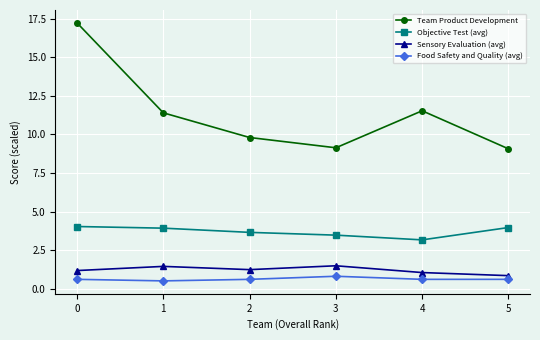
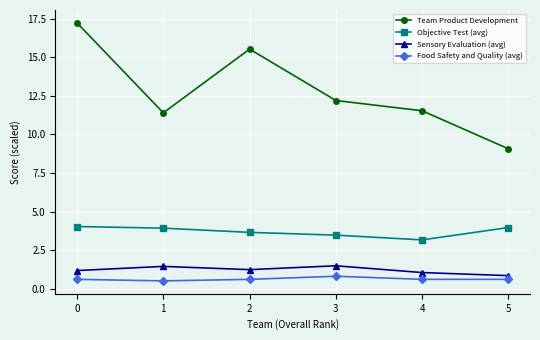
  {
    "Team Product Development": {
      "0": 17.2,
      "1": 11.4,
-     "2": 9.8,
-     "3": 9.1,
+     "2": 15.5,
+     "3": 12.2,
      "4": 11.5,
      "5": 9.1
    },
    "Objective Test (avg)": {
      "0": 4.0,
      "1": 3.9,
      "2": 3.6,
      "3": 3.5,
      "4": 3.2,
      "5": 4.0
    },
    "Sensory Evaluation (avg)": {
      "0": 1.2,
      "1": 1.4,
      "2": 1.2,
      "3": 1.5,
      "4": 1.0,
      "5": 0.8
    },
    "Food Safety and Quality (avg)": {
      "0": 0.6,
      "1": 0.5,
      "2": 0.6,
      "3": 0.8,
      "4": 0.6,
      "5": 0.6
    }
  }
